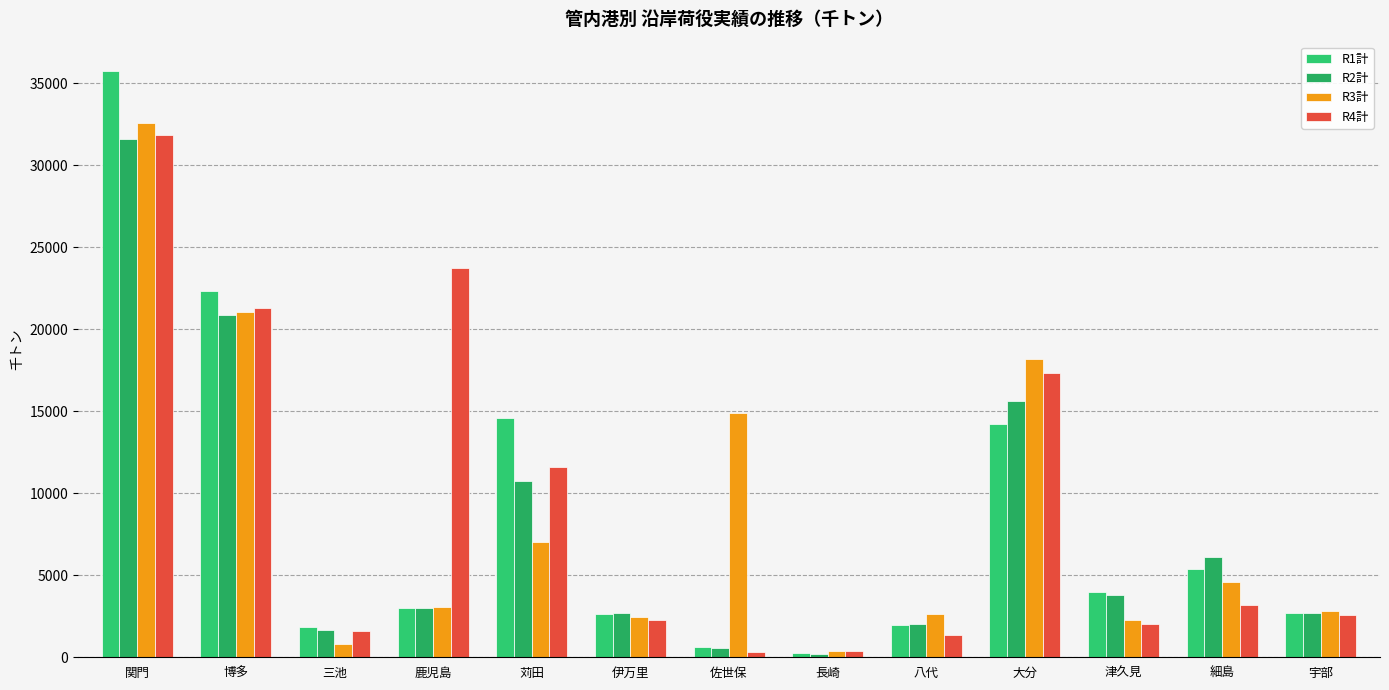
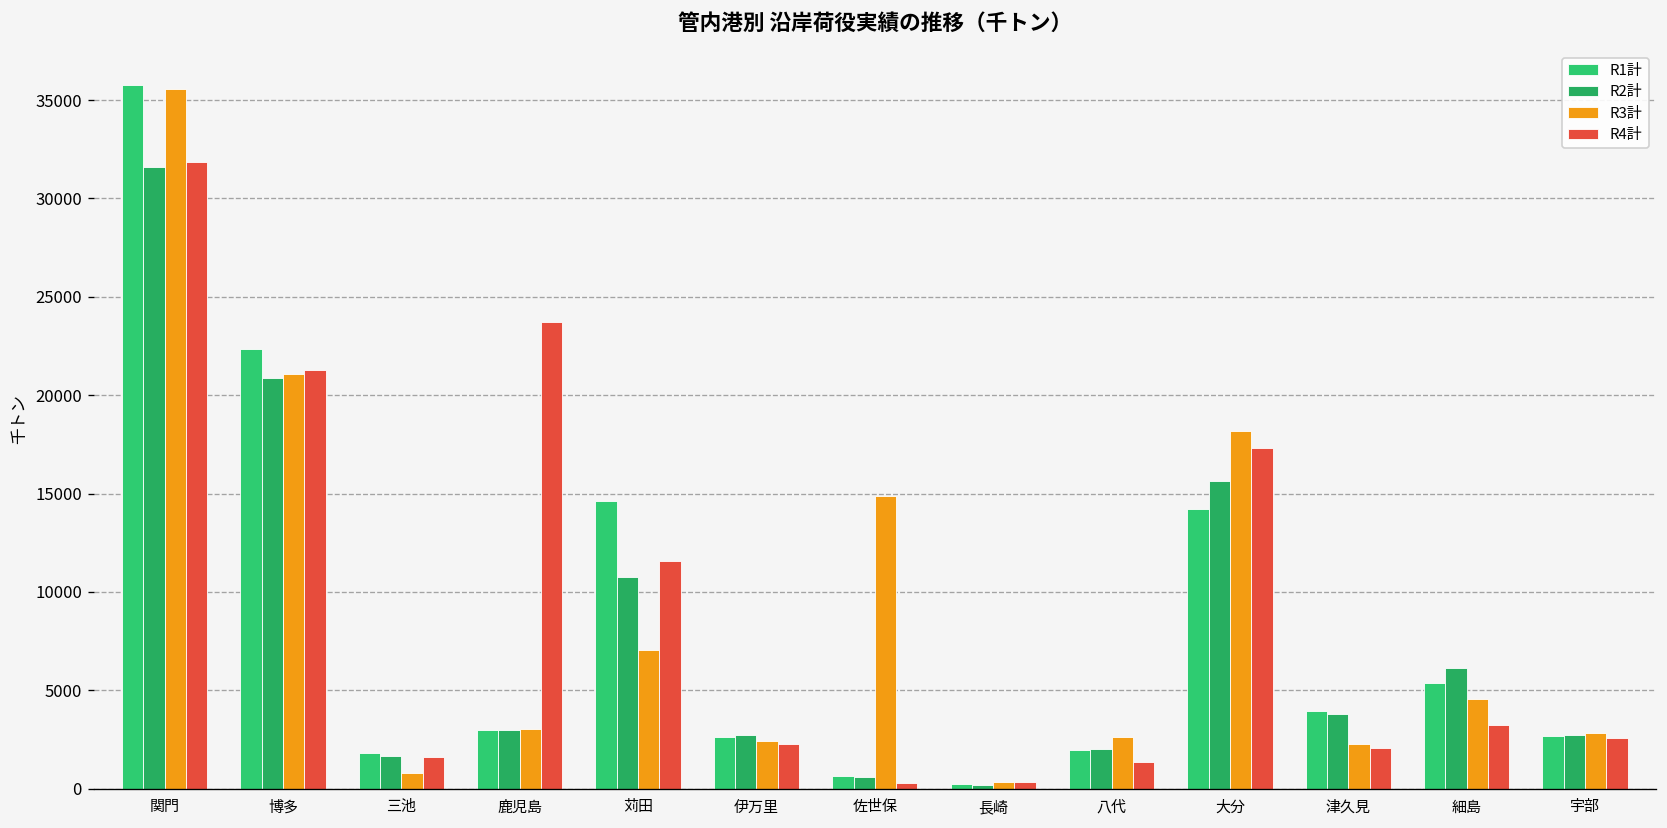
  {
    "R3計": {
-     "関門": 32600,
+     "関門": 35600,
      "博多": 21100,
      "三池": 800,
      "鹿児島": 3000,
      "苅田": 7000,
      "伊万里": 2400,
      "佐世保": 14900,
      "長崎": 400,
      "八代": 2600,
      "大分": 18200,
      "津久見": 2300,
      "細島": 4600,
      "宇部": 2800
    },
    "R4計": {
      "関門": 31800,
      "博多": 21300,
      "三池": 1600,
      "鹿児島": 23700,
      "苅田": 11600,
      "伊万里": 2300,
      "佐世保": 300,
      "長崎": 400,
      "八代": 1400,
      "大分": 17300,
      "津久見": 2000,
      "細島": 3200,
      "宇部": 2600
    }
  }
